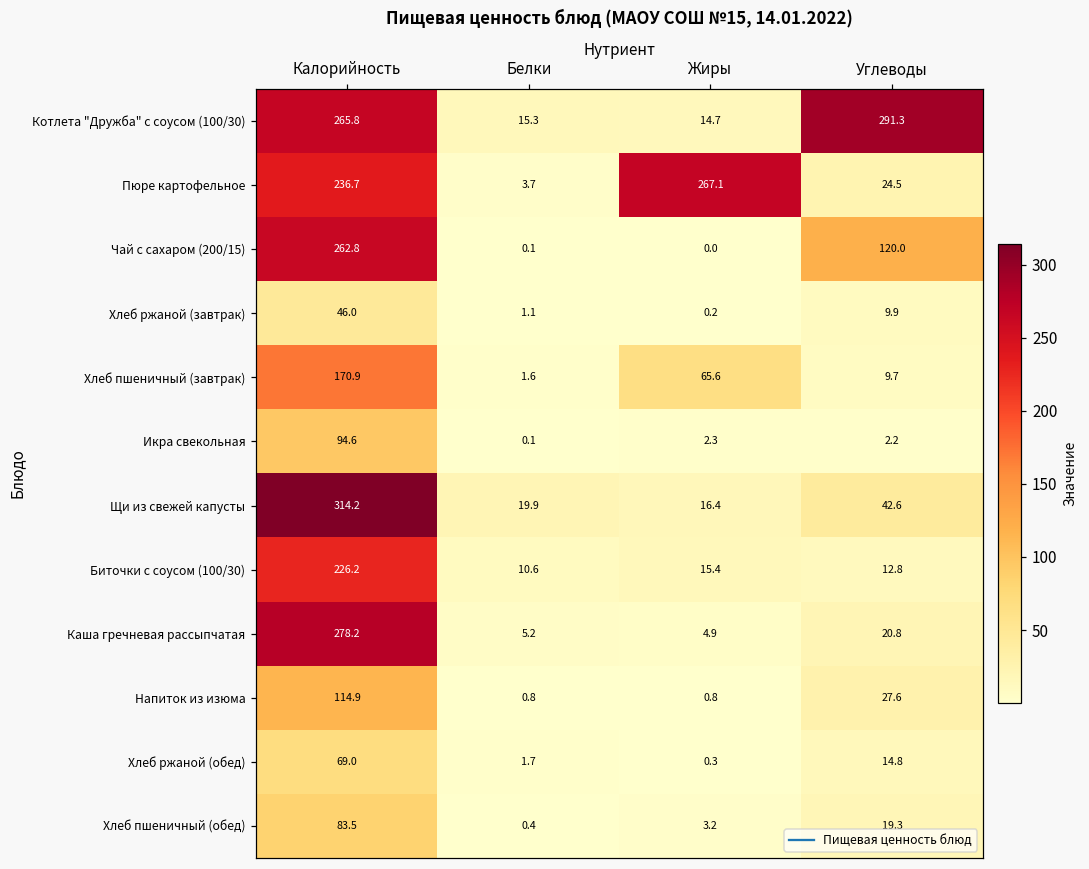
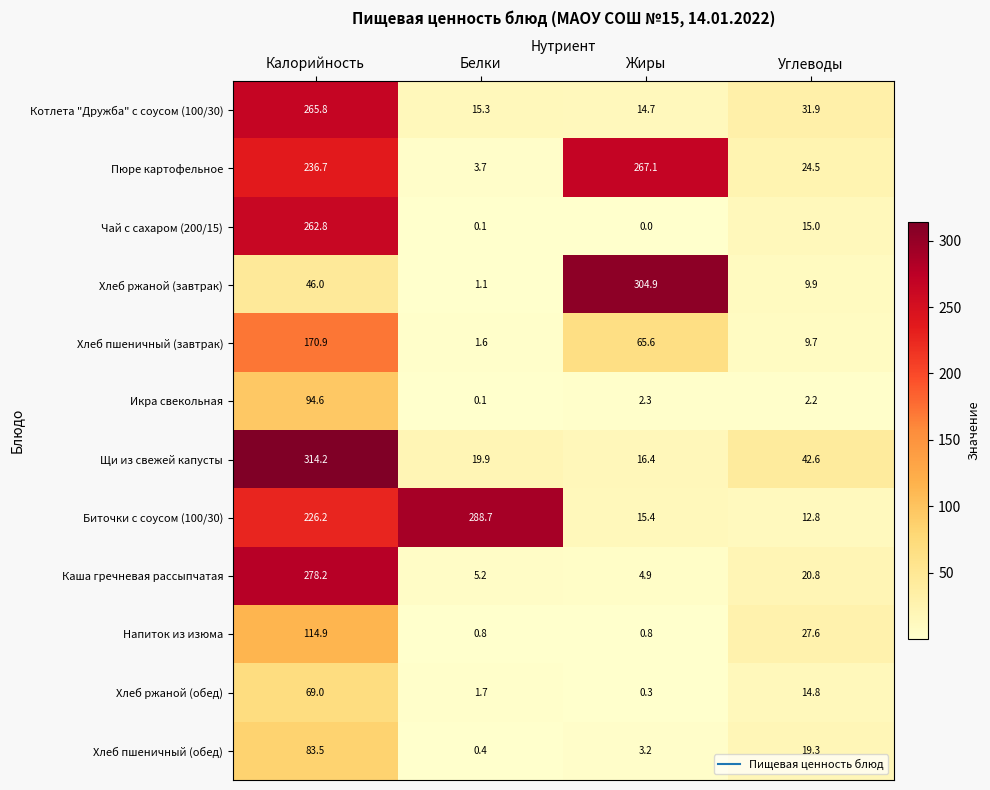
  {
    "Котлета \"Дружба\" с соусом (100/30)": {
      "Калорийность": 265.8,
      "Белки": 15.3,
      "Жиры": 14.7,
-     "Углеводы": 291.3
+     "Углеводы": 31.9
    },
    "Пюре картофельное": {
      "Калорийность": 236.7,
      "Белки": 3.7,
      "Жиры": 267.1,
      "Углеводы": 24.5
    },
    "Чай с сахаром (200/15)": {
      "Калорийность": 262.8,
      "Белки": 0.1,
      "Жиры": 0.0,
-     "Углеводы": 120.0
+     "Углеводы": 15.0
    },
    "Хлеб ржаной (завтрак)": {
      "Калорийность": 46.0,
      "Белки": 1.1,
-     "Жиры": 0.2,
+     "Жиры": 304.9,
      "Углеводы": 9.9
    },
    "Хлеб пшеничный (завтрак)": {
      "Калорийность": 170.9,
      "Белки": 1.6,
      "Жиры": 65.6,
      "Углеводы": 9.7
    },
    "Икра свекольная": {
      "Калорийность": 94.6,
      "Белки": 0.1,
      "Жиры": 2.3,
      "Углеводы": 2.2
    },
    "Щи из свежей капусты": {
      "Калорийность": 314.2,
      "Белки": 19.9,
      "Жиры": 16.4,
      "Углеводы": 42.6
    },
    "Биточки с соусом (100/30)": {
      "Калорийность": 226.2,
-     "Белки": 10.6,
+     "Белки": 288.7,
      "Жиры": 15.4,
      "Углеводы": 12.8
    },
    "Каша гречневая рассыпчатая": {
      "Калорийность": 278.2,
      "Белки": 5.2,
      "Жиры": 4.9,
      "Углеводы": 20.8
    },
    "Напиток из изюма": {
      "Калорийность": 114.9,
      "Белки": 0.8,
      "Жиры": 0.8,
      "Углеводы": 27.6
    },
    "Хлеб ржаной (обед)": {
      "Калорийность": 69.0,
      "Белки": 1.7,
      "Жиры": 0.3,
      "Углеводы": 14.8
    },
    "Хлеб пшеничный (обед)": {
      "Калорийность": 83.5,
      "Белки": 0.4,
      "Жиры": 3.2
    }
  }
